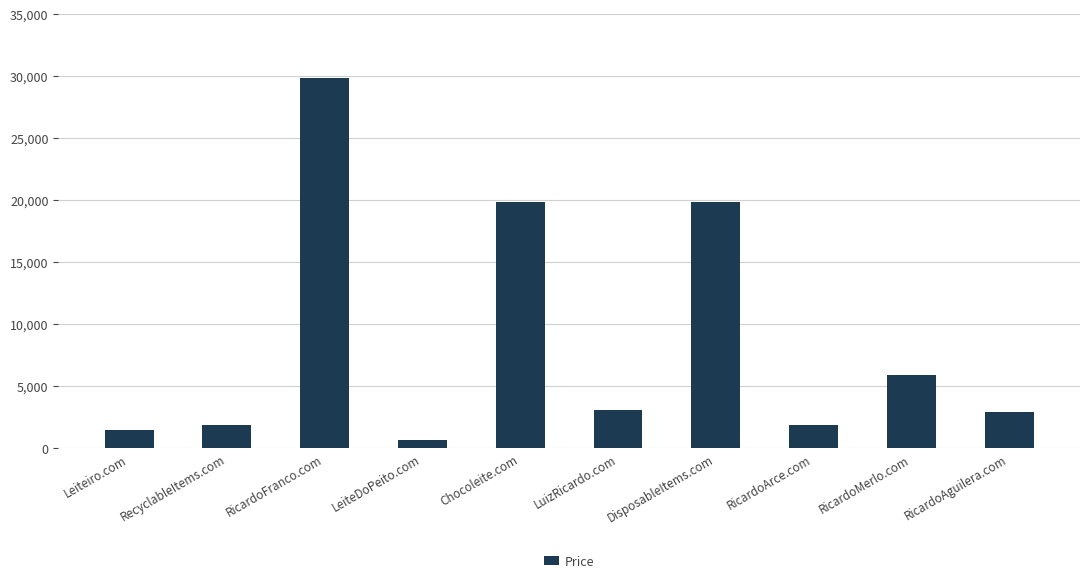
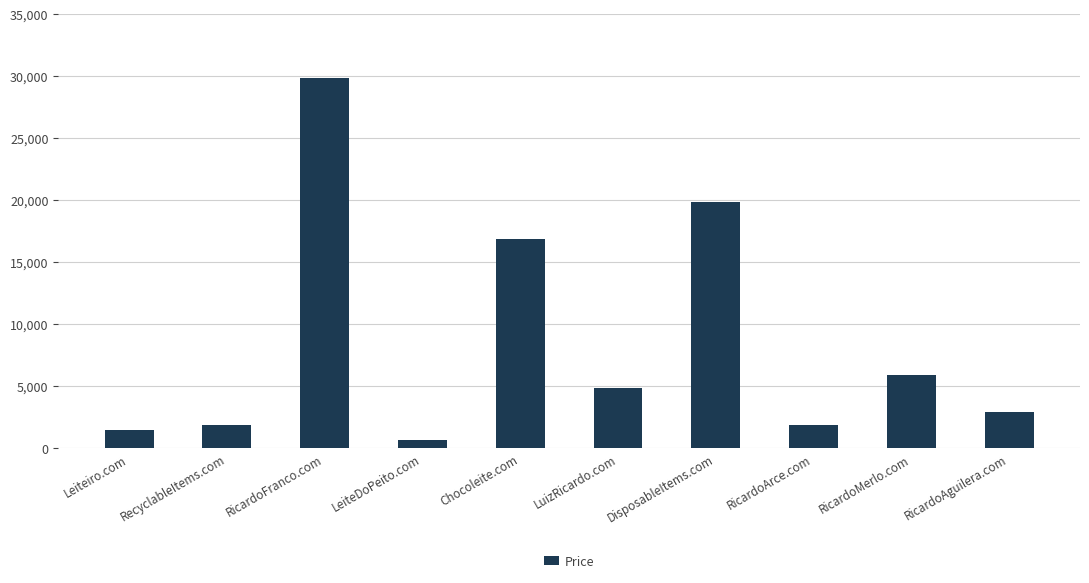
  {
    "Leiteiro.com": "1,500",
    "RecyclableItems.com": "1,900",
    "RicardoFranco.com": "29,900",
    "LeiteDoPeito.com": "700",
-   "Chocoleite.com": "19,900",
-   "LuizRicardo.com": "3,100",
+   "Chocoleite.com": "16,900",
+   "LuizRicardo.com": "4,900",
    "DisposableItems.com": "19,900",
    "RicardoArce.com": "1,900",
    "RicardoMerlo.com": "5,900",
    "RicardoAguilera.com": "2,900"
  }
